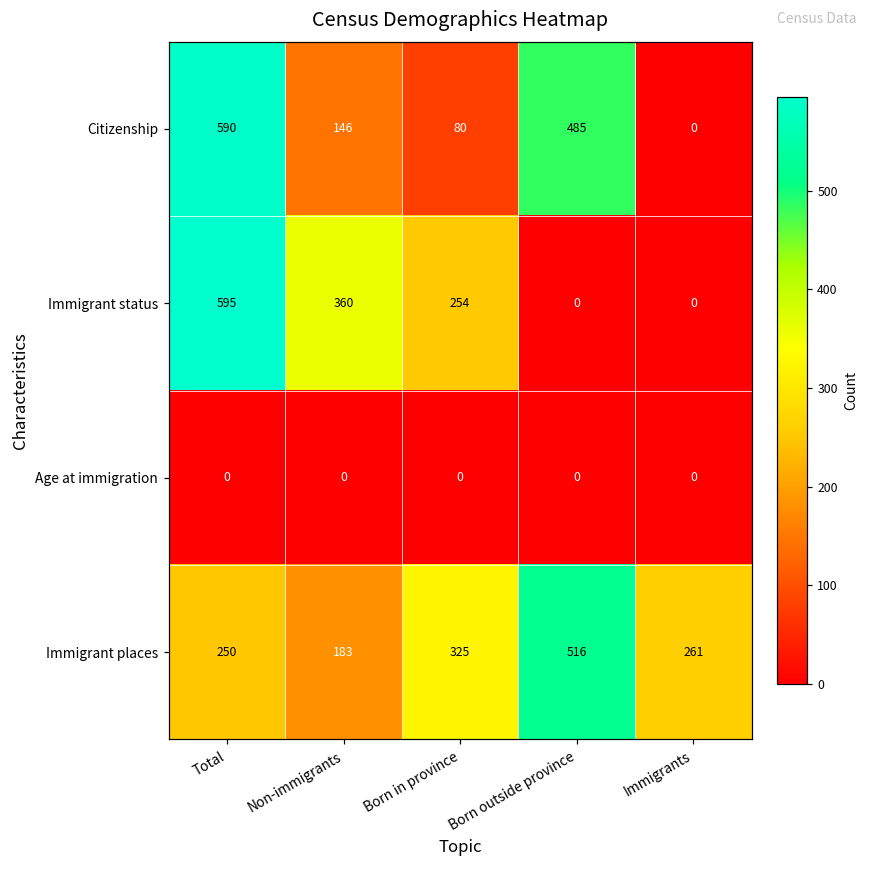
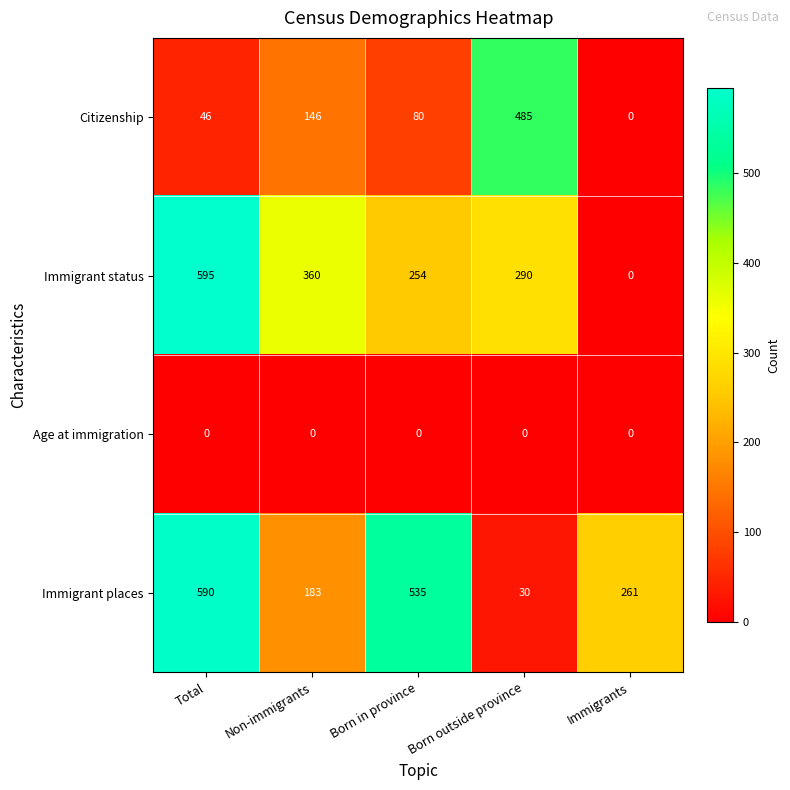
  {
    "Citizenship": {
-     "Total": 590,
+     "Total": 46,
      "Non-immigrants": 146,
      "Born in province": 80,
      "Born outside province": 485,
      "Immigrants": 0
    },
    "Immigrant status": {
      "Total": 595,
      "Non-immigrants": 360,
      "Born in province": 254,
-     "Born outside province": 0,
+     "Born outside province": 290,
      "Immigrants": 0
    },
    "Age at immigration": {
      "Total": 0,
      "Non-immigrants": 0,
      "Born in province": 0,
      "Born outside province": 0,
      "Immigrants": 0
    },
    "Immigrant places": {
-     "Total": 250,
+     "Total": 590,
      "Non-immigrants": 183,
-     "Born in province": 325,
-     "Born outside province": 516,
+     "Born in province": 535,
+     "Born outside province": 30,
      "Immigrants": 261
    }
  }
